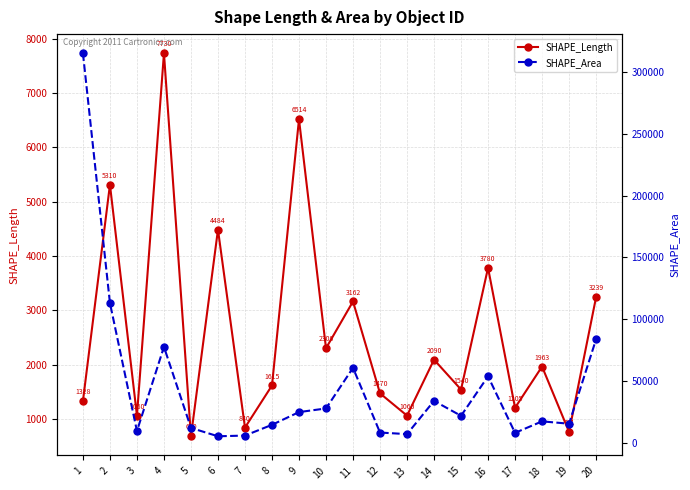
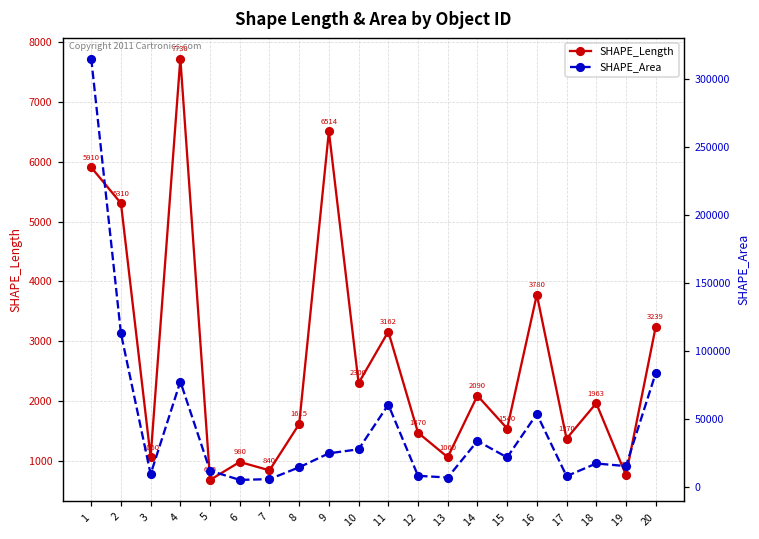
  {
    "SHAPE_Length": {
-     "1": 1328,
+     "1": 5910,
      "2": 5310,
      "3": 1060,
-     "6": 4484,
+     "6": 980,
      "7": 840,
      "8": 1615,
      "9": 6514,
      "10": 2300,
      "11": 3162,
      "12": 1470,
      "13": 1060,
      "14": 2090,
      "15": 1540,
      "16": 3780,
-     "17": 1205,
+     "17": 1370,
      "18": 1963,
      "20": 3239
    }
  }
